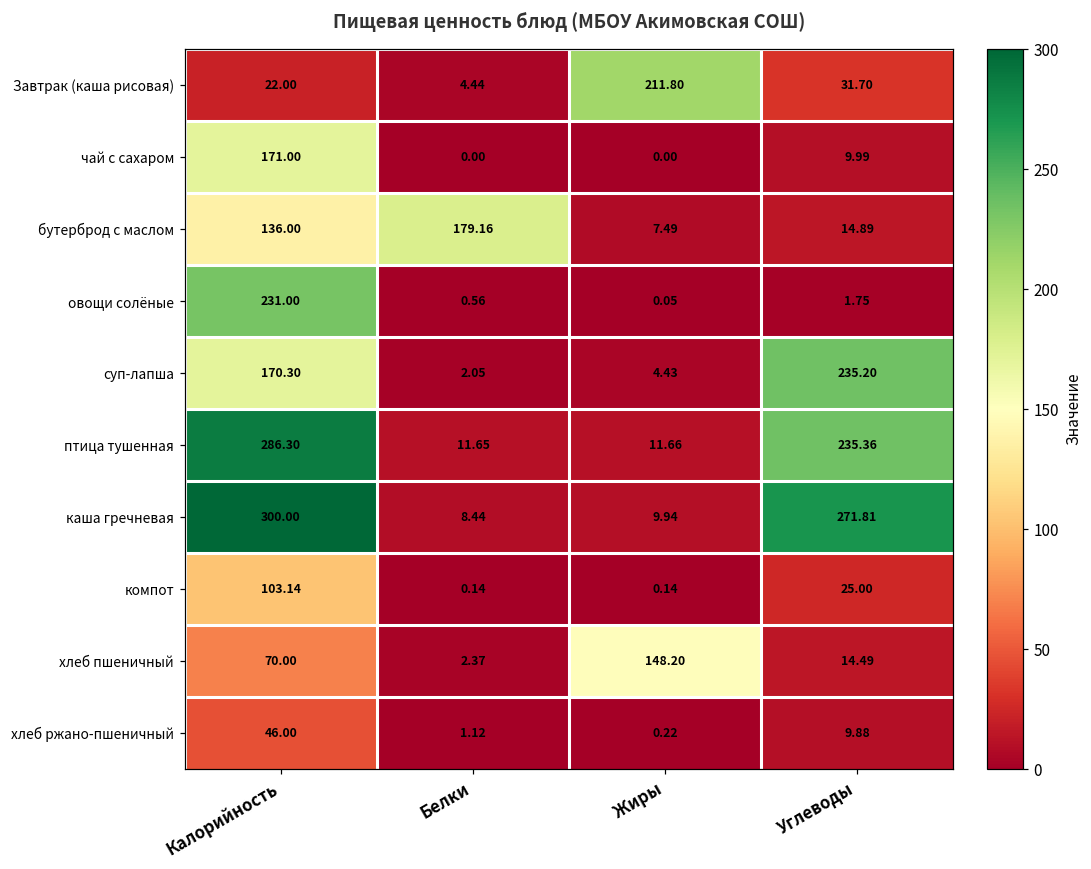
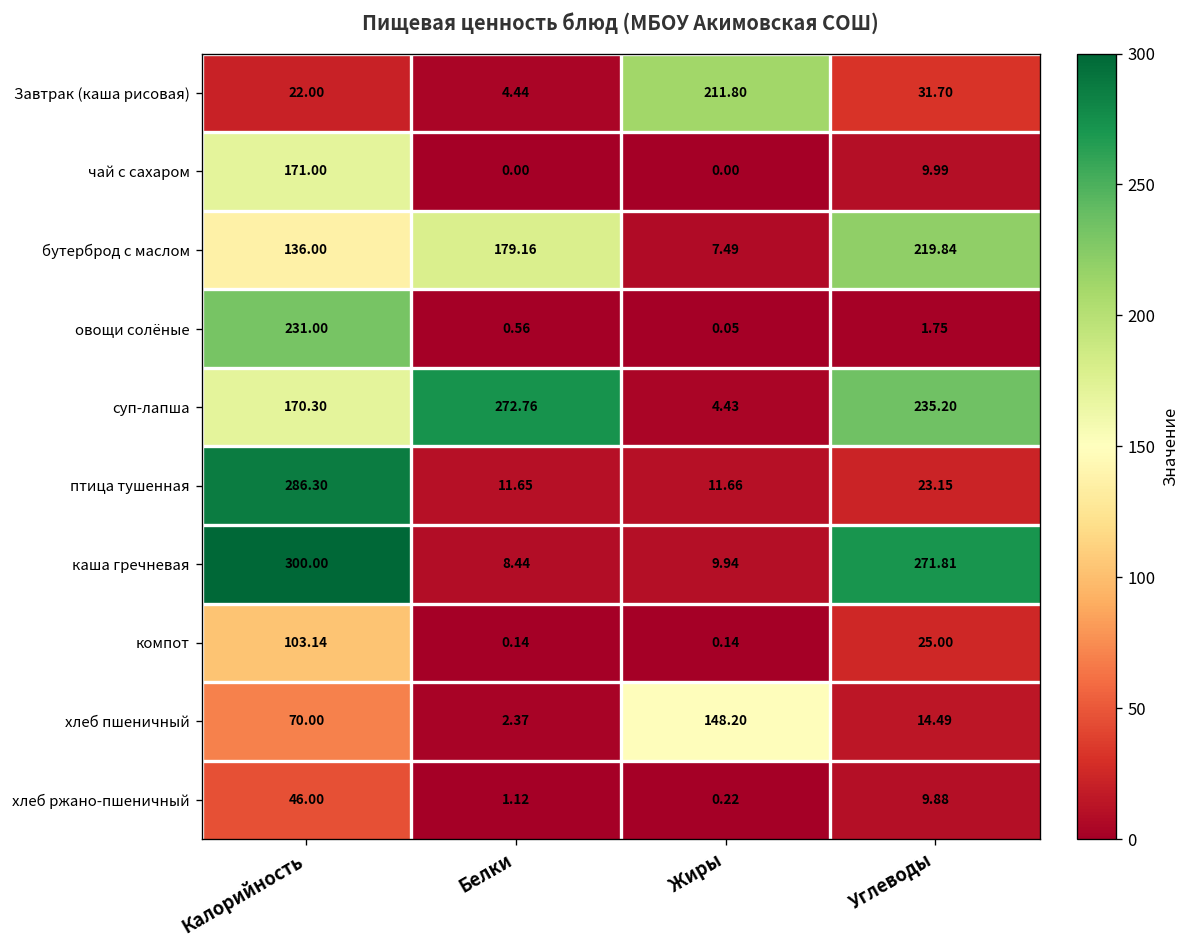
  {
    "Завтрак (каша рисовая)": {
      "Калорийность": 22.00,
      "Белки": 4.44,
      "Жиры": 211.80,
      "Углеводы": 31.70
    },
    "чай с сахаром": {
      "Калорийность": 171.00,
      "Белки": 0.00,
      "Жиры": 0.00,
      "Углеводы": 9.99
    },
    "бутерброд с маслом": {
      "Калорийность": 136.00,
      "Белки": 179.16,
      "Жиры": 7.49,
-     "Углеводы": 14.89
+     "Углеводы": 219.84
    },
    "овощи солёные": {
      "Калорийность": 231.00,
      "Белки": 0.56,
      "Жиры": 0.05,
      "Углеводы": 1.75
    },
    "суп-лапша": {
      "Калорийность": 170.30,
-     "Белки": 2.05,
+     "Белки": 272.76,
      "Жиры": 4.43,
      "Углеводы": 235.20
    },
    "птица тушенная": {
      "Калорийность": 286.30,
      "Белки": 11.65,
      "Жиры": 11.66,
-     "Углеводы": 235.36
+     "Углеводы": 23.15
    },
    "каша гречневая": {
      "Калорийность": 300.00,
      "Белки": 8.44,
      "Жиры": 9.94,
      "Углеводы": 271.81
    },
    "компот": {
      "Калорийность": 103.14,
      "Белки": 0.14,
      "Жиры": 0.14,
      "Углеводы": 25.00
    },
    "хлеб пшеничный": {
      "Калорийность": 70.00,
      "Белки": 2.37,
      "Жиры": 148.20,
      "Углеводы": 14.49
    },
    "хлеб ржано-пшеничный": {
      "Калорийность": 46.00,
      "Белки": 1.12,
      "Жиры": 0.22,
      "Углеводы": 9.88
    }
  }
